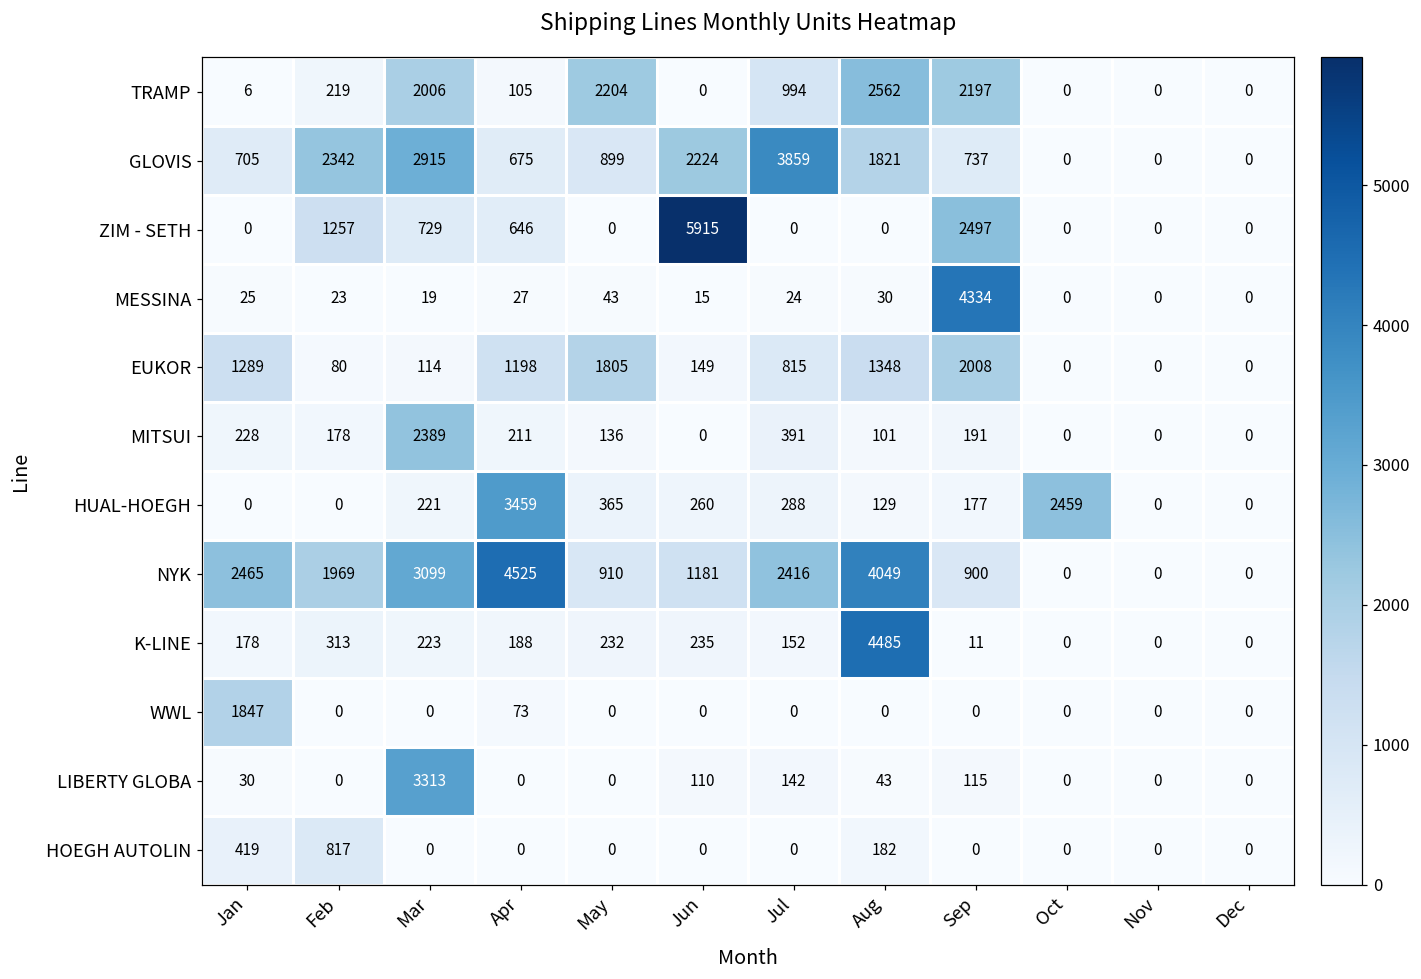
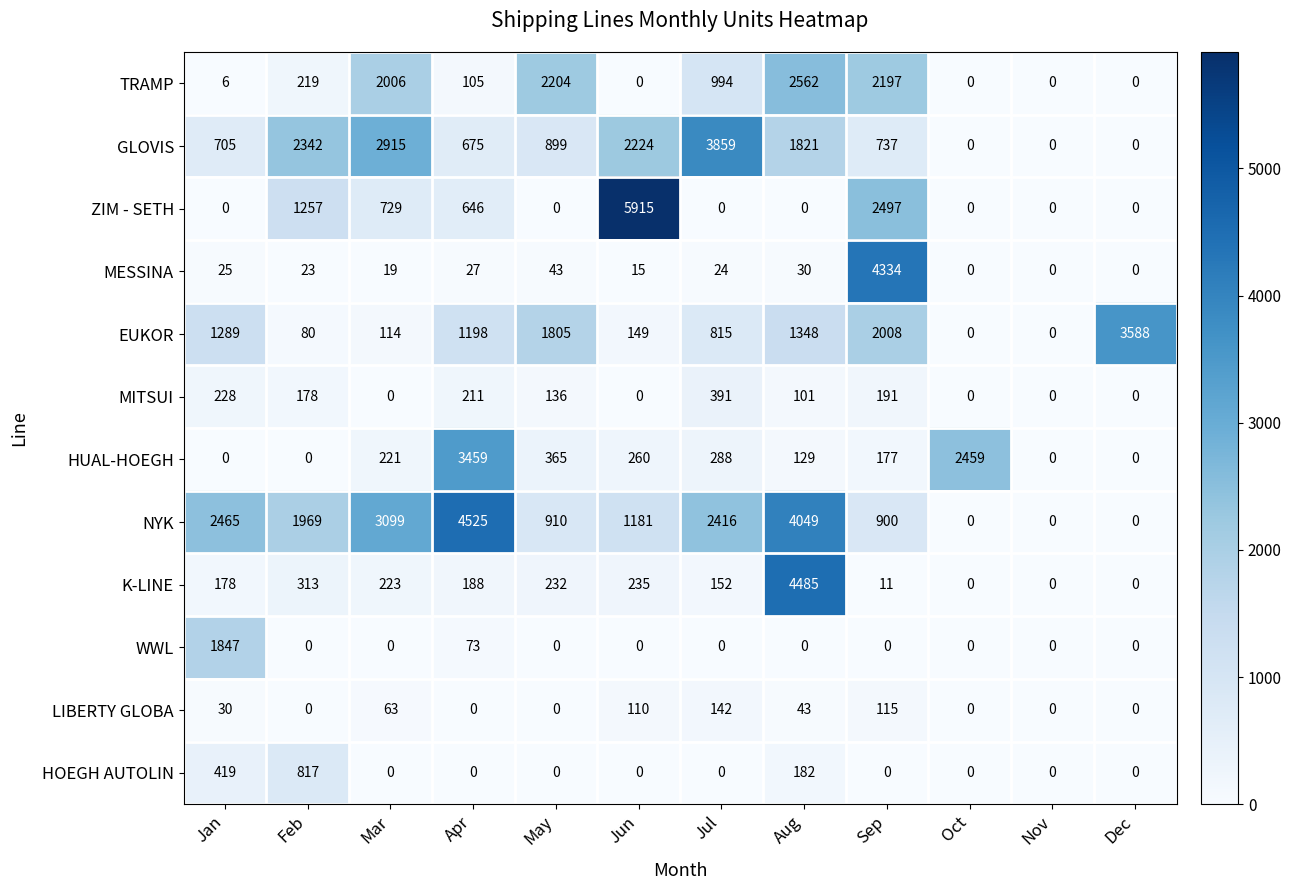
  {
    "TRAMP": {
      "Jan": 6,
      "Feb": 219,
      "Mar": 2006,
      "Apr": 105,
      "May": 2204,
      "Jun": 0,
      "Jul": 994,
      "Aug": 2562,
      "Sep": 2197,
      "Oct": 0,
      "Nov": 0,
      "Dec": 0
    },
    "GLOVIS": {
      "Jan": 705,
      "Feb": 2342,
      "Mar": 2915,
      "Apr": 675,
      "May": 899,
      "Jun": 2224,
      "Jul": 3859,
      "Aug": 1821,
      "Sep": 737,
      "Oct": 0,
      "Nov": 0,
      "Dec": 0
    },
    "ZIM - SETH": {
      "Jan": 0,
      "Feb": 1257,
      "Mar": 729,
      "Apr": 646,
      "May": 0,
      "Jun": 5915,
      "Jul": 0,
      "Aug": 0,
      "Sep": 2497,
      "Oct": 0,
      "Nov": 0,
      "Dec": 0
    },
    "MESSINA": {
      "Jan": 25,
      "Feb": 23,
      "Mar": 19,
      "Apr": 27,
      "May": 43,
      "Jun": 15,
      "Jul": 24,
      "Aug": 30,
      "Sep": 4334,
      "Oct": 0,
      "Nov": 0,
      "Dec": 0
    },
    "EUKOR": {
      "Jan": 1289,
      "Feb": 80,
      "Mar": 114,
      "Apr": 1198,
      "May": 1805,
      "Jun": 149,
      "Jul": 815,
      "Aug": 1348,
      "Sep": 2008,
      "Oct": 0,
      "Nov": 0,
-     "Dec": 0
+     "Dec": 3588
    },
    "MITSUI": {
      "Jan": 228,
      "Feb": 178,
-     "Mar": 2389,
+     "Mar": 0,
      "Apr": 211,
      "May": 136,
      "Jun": 0,
      "Jul": 391,
      "Aug": 101,
      "Sep": 191,
      "Oct": 0,
      "Nov": 0,
      "Dec": 0
    },
    "HUAL-HOEGH": {
      "Jan": 0,
      "Feb": 0,
      "Mar": 221,
      "Apr": 3459,
      "May": 365,
      "Jun": 260,
      "Jul": 288,
      "Aug": 129,
      "Sep": 177,
      "Oct": 2459,
      "Nov": 0,
      "Dec": 0
    },
    "NYK": {
      "Jan": 2465,
      "Feb": 1969,
      "Mar": 3099,
      "Apr": 4525,
      "May": 910,
      "Jun": 1181,
      "Jul": 2416,
      "Aug": 4049,
      "Sep": 900,
      "Oct": 0,
      "Nov": 0,
      "Dec": 0
    },
    "K-LINE": {
      "Jan": 178,
      "Feb": 313,
      "Mar": 223,
      "Apr": 188,
      "May": 232,
      "Jun": 235,
      "Jul": 152,
      "Aug": 4485,
      "Sep": 11,
      "Oct": 0,
      "Nov": 0,
      "Dec": 0
    },
    "WWL": {
      "Jan": 1847,
      "Feb": 0,
      "Mar": 0,
      "Apr": 73,
      "May": 0,
      "Jun": 0,
      "Jul": 0,
      "Aug": 0,
      "Sep": 0,
      "Oct": 0,
      "Nov": 0,
      "Dec": 0
    },
    "LIBERTY GLOBA": {
      "Jan": 30,
      "Feb": 0,
-     "Mar": 3313,
+     "Mar": 63,
      "Apr": 0,
      "May": 0,
      "Jun": 110,
      "Jul": 142,
      "Aug": 43,
      "Sep": 115,
      "Oct": 0,
      "Nov": 0,
      "Dec": 0
    },
    "HOEGH AUTOLIN": {
      "Jan": 419,
      "Feb": 817,
      "Mar": 0,
      "Apr": 0,
      "May": 0,
      "Jun": 0,
      "Jul": 0,
      "Aug": 182,
      "Sep": 0,
      "Oct": 0,
      "Nov": 0,
      "Dec": 0
    }
  }
